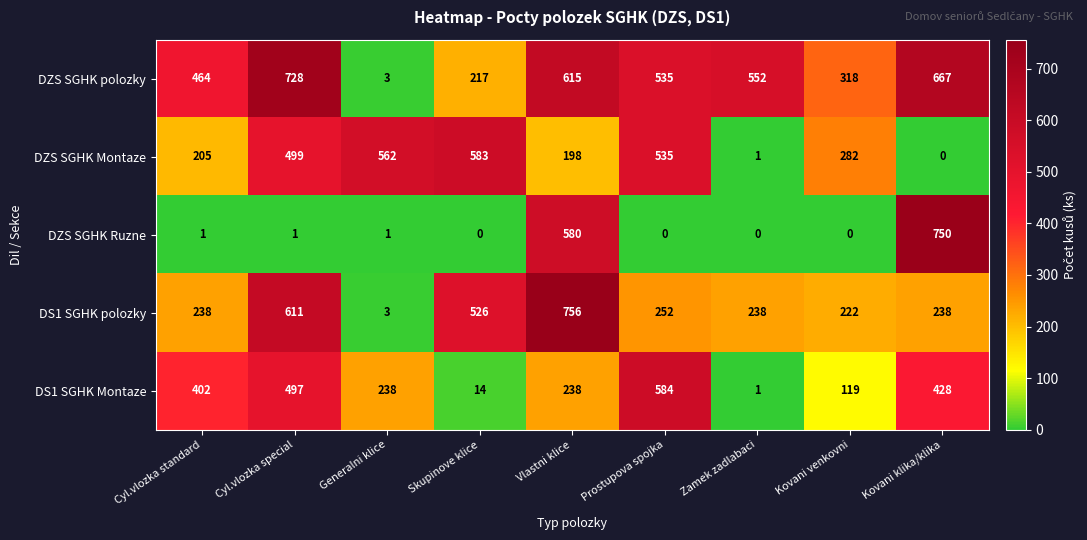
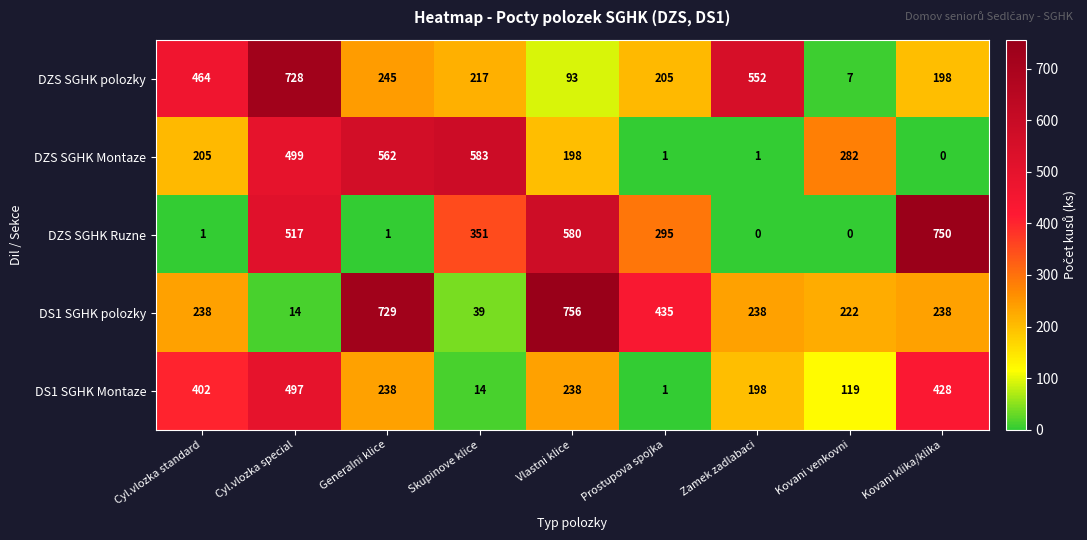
  {
    "DZS SGHK polozky": {
      "Cyl.vlozka standard": 464,
      "Cyl.vlozka special": 728,
-     "Generalni klice": 3,
+     "Generalni klice": 245,
      "Skupinove klice": 217,
-     "Vlastni klice": 615,
-     "Prostupova spojka": 535,
+     "Vlastni klice": 93,
+     "Prostupova spojka": 205,
      "Zamek zadlabaci": 552,
-     "Kovani venkovni": 318,
-     "Kovani klika/klika": 667
+     "Kovani venkovni": 7,
+     "Kovani klika/klika": 198
    },
    "DZS SGHK Montaze": {
      "Cyl.vlozka standard": 205,
      "Cyl.vlozka special": 499,
      "Generalni klice": 562,
      "Skupinove klice": 583,
      "Vlastni klice": 198,
-     "Prostupova spojka": 535,
+     "Prostupova spojka": 1,
      "Zamek zadlabaci": 1,
      "Kovani venkovni": 282,
      "Kovani klika/klika": 0
    },
    "DZS SGHK Ruzne": {
      "Cyl.vlozka standard": 1,
-     "Cyl.vlozka special": 1,
+     "Cyl.vlozka special": 517,
      "Generalni klice": 1,
-     "Skupinove klice": 0,
+     "Skupinove klice": 351,
      "Vlastni klice": 580,
-     "Prostupova spojka": 0,
+     "Prostupova spojka": 295,
      "Zamek zadlabaci": 0,
      "Kovani venkovni": 0,
      "Kovani klika/klika": 750
    },
    "DS1 SGHK polozky": {
      "Cyl.vlozka standard": 238,
-     "Cyl.vlozka special": 611,
-     "Generalni klice": 3,
-     "Skupinove klice": 526,
+     "Cyl.vlozka special": 14,
+     "Generalni klice": 729,
+     "Skupinove klice": 39,
      "Vlastni klice": 756,
-     "Prostupova spojka": 252,
+     "Prostupova spojka": 435,
      "Zamek zadlabaci": 238,
      "Kovani venkovni": 222,
      "Kovani klika/klika": 238
    },
    "DS1 SGHK Montaze": {
      "Cyl.vlozka standard": 402,
      "Cyl.vlozka special": 497,
      "Generalni klice": 238,
      "Skupinove klice": 14,
      "Vlastni klice": 238,
-     "Prostupova spojka": 584,
-     "Zamek zadlabaci": 1,
+     "Prostupova spojka": 1,
+     "Zamek zadlabaci": 198,
      "Kovani venkovni": 119,
      "Kovani klika/klika": 428
    }
  }
